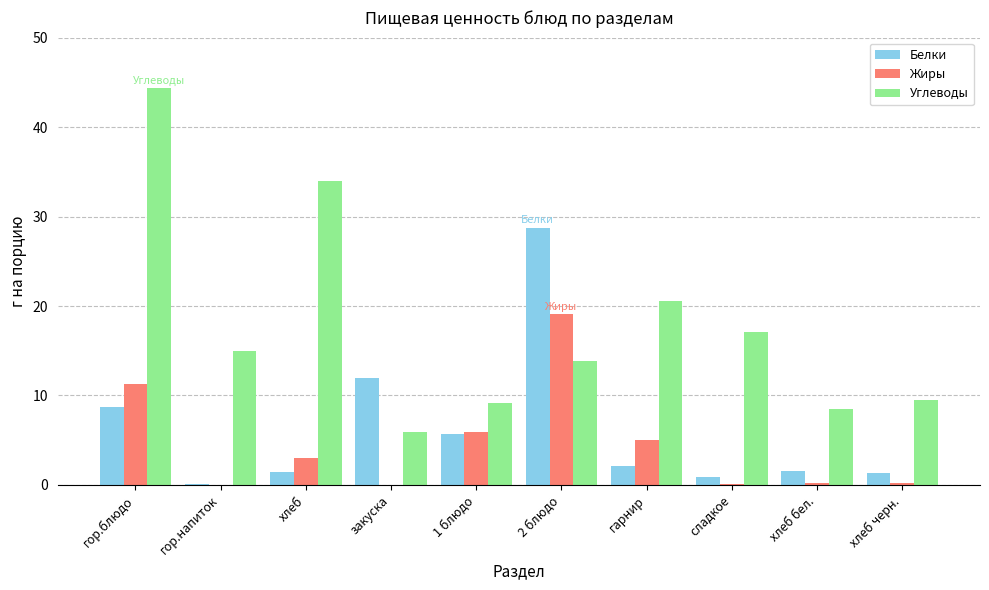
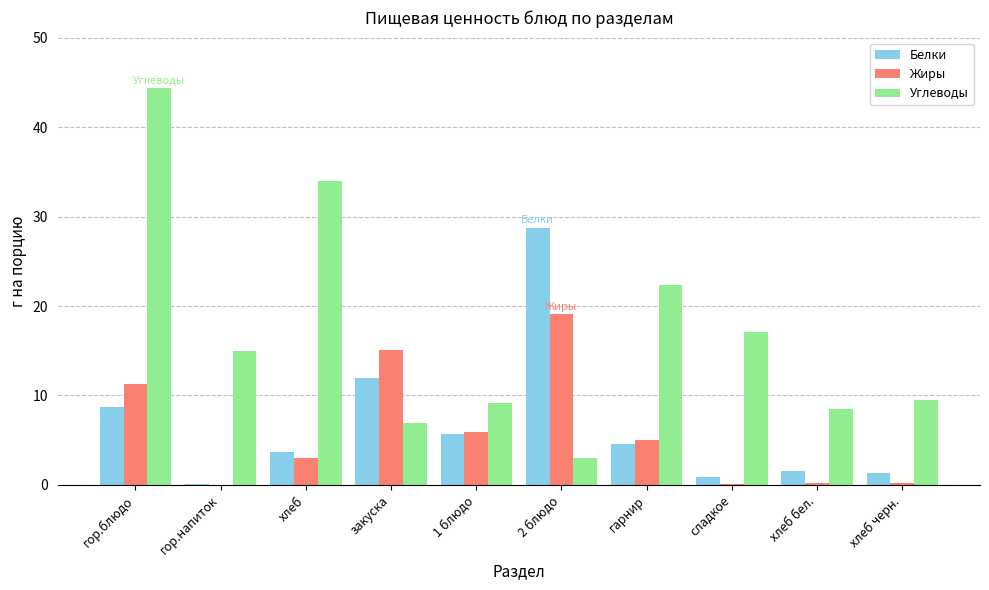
  {
    "Белки": {
      "гор.блюдо": 9,
-     "хлеб": 2,
+     "хлеб": 4,
      "закуска": 12,
      "1 блюдо": 6,
      "2 блюдо": 29,
-     "гарнир": 2,
+     "гарнир": 5,
      "сладкое": 1,
      "хлеб бел.": 2,
      "хлеб черн.": 1
    },
    "Жиры": {
      "гор.блюдо": 11,
      "хлеб": 3,
-     "закуска": 0,
+     "закуска": 15,
      "1 блюдо": 6,
      "2 блюдо": 19,
      "гарнир": 5
    },
    "Углеводы": {
      "гор.блюдо": 44,
      "гор.напиток": 15,
      "хлеб": 34,
-     "закуска": 6,
+     "закуска": 7,
      "1 блюдо": 9,
-     "2 блюдо": 14,
-     "гарнир": 21,
+     "2 блюдо": 3,
+     "гарнир": 22,
      "сладкое": 17,
      "хлеб бел.": 8,
      "хлеб черн.": 9
    }
  }
